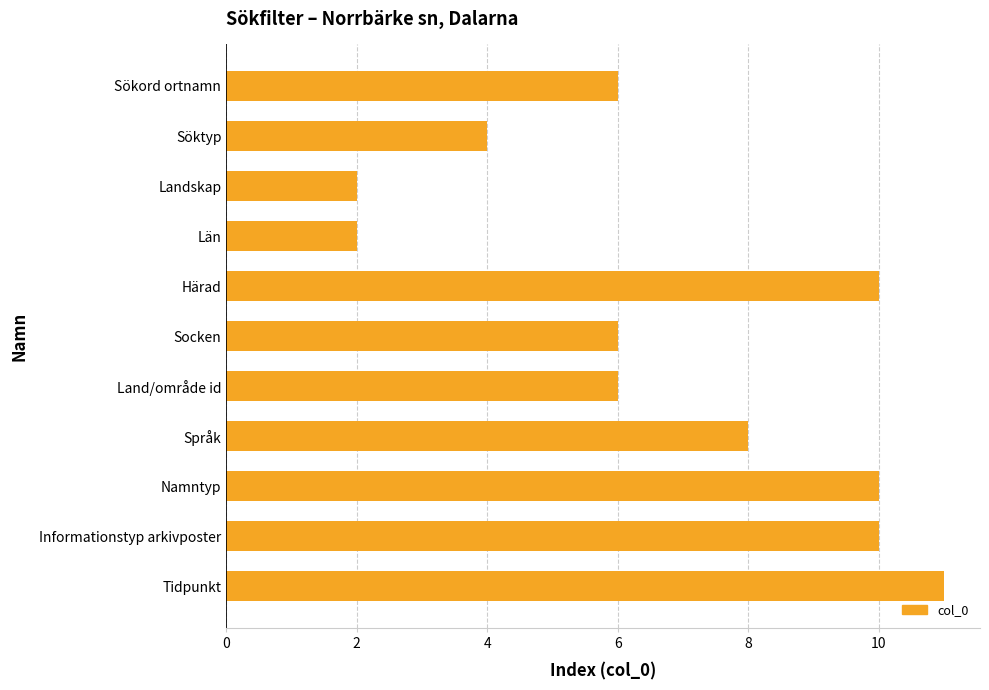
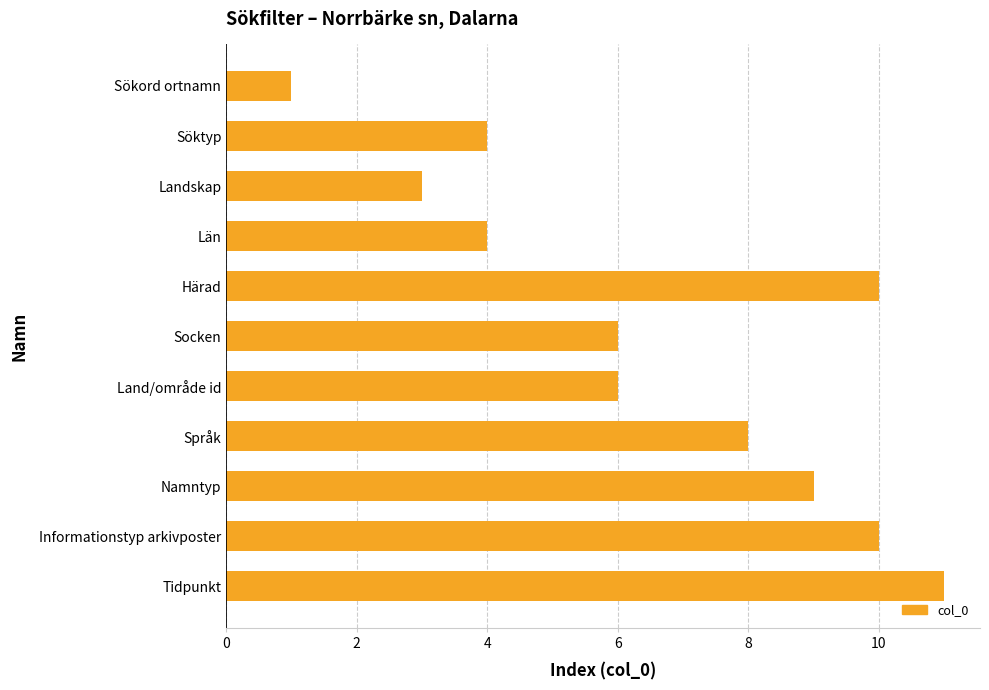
  {
-   "Sökord ortnamn": 6,
+   "Sökord ortnamn": 1,
    "Söktyp": 4,
-   "Landskap": 2,
-   "Län": 2,
+   "Landskap": 3,
+   "Län": 4,
    "Härad": 10,
    "Socken": 6,
    "Land/område id": 6,
    "Språk": 8,
-   "Namntyp": 10,
+   "Namntyp": 9,
    "Informationstyp arkivposter": 10,
    "Tidpunkt": 11
  }
